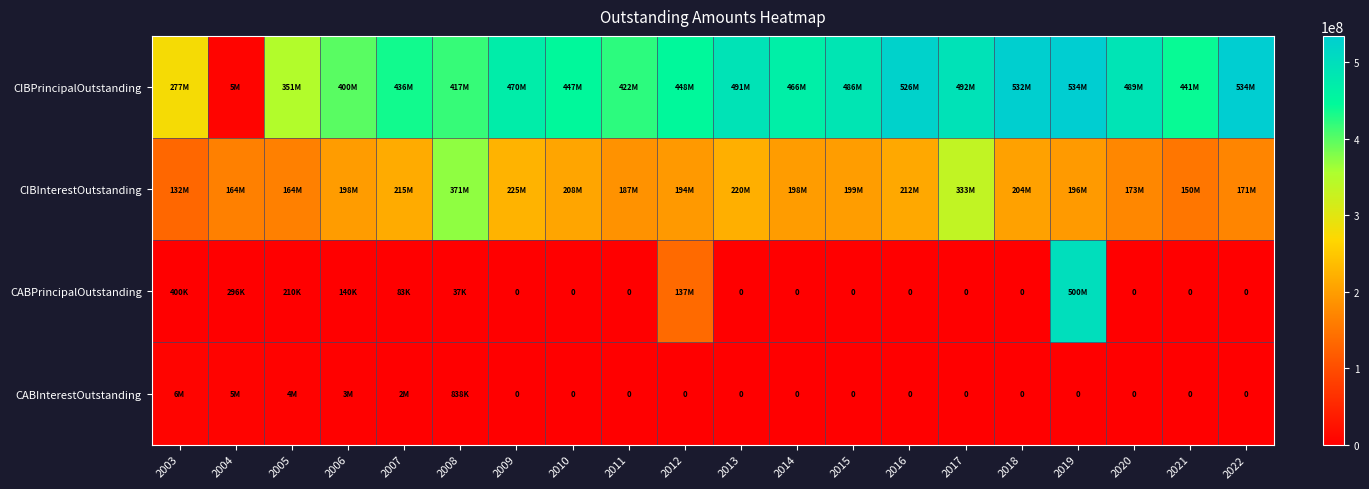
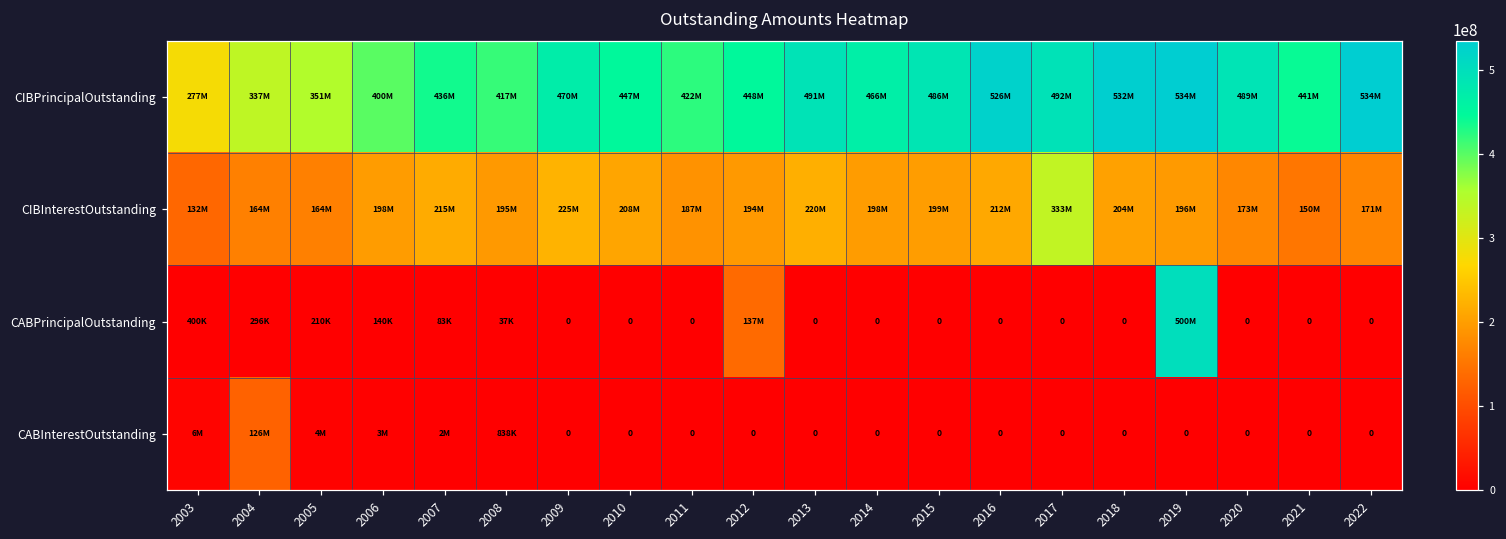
  {
    "CIBPrincipalOutstanding": {
      "2003": "277M",
-     "2004": "5M",
+     "2004": "337M",
      "2005": "351M",
      "2006": "400M",
      "2007": "436M",
      "2008": "417M",
      "2009": "470M",
      "2010": "447M",
      "2011": "422M",
      "2012": "448M",
      "2013": "491M",
      "2014": "466M",
      "2015": "486M",
      "2016": "526M",
      "2017": "492M",
      "2018": "532M",
      "2019": "534M",
      "2020": "489M",
      "2021": "441M",
      "2022": "534M"
    },
    "CIBInterestOutstanding": {
      "2003": "132M",
      "2004": "164M",
      "2005": "164M",
      "2006": "198M",
      "2007": "215M",
-     "2008": "371M",
+     "2008": "195M",
      "2009": "225M",
      "2010": "208M",
      "2011": "187M",
      "2012": "194M",
      "2013": "220M",
      "2014": "198M",
      "2015": "199M",
      "2016": "212M",
      "2017": "333M",
      "2018": "204M",
      "2019": "196M",
      "2020": "173M",
      "2021": "150M",
      "2022": "171M"
    },
    "CABPrincipalOutstanding": {
      "2003": "400K",
      "2004": "296K",
      "2005": "210K",
      "2006": "140K",
      "2007": "83K",
      "2008": "37K",
      "2009": "0",
      "2010": "0",
      "2011": "0",
      "2012": "137M",
      "2013": "0",
      "2014": "0",
      "2015": "0",
      "2016": "0",
      "2017": "0",
      "2018": "0",
      "2019": "500M",
      "2020": "0",
      "2021": "0",
      "2022": "0"
    },
    "CABInterestOutstanding": {
      "2003": "6M",
-     "2004": "5M",
+     "2004": "126M",
      "2005": "4M",
      "2006": "3M",
      "2007": "2M",
      "2008": "838K",
      "2009": "0",
      "2010": "0",
      "2011": "0",
      "2012": "0",
      "2013": "0",
      "2014": "0",
      "2015": "0",
      "2016": "0",
      "2017": "0",
      "2018": "0",
      "2019": "0",
      "2020": "0",
      "2021": "0",
      "2022": "0"
    }
  }
